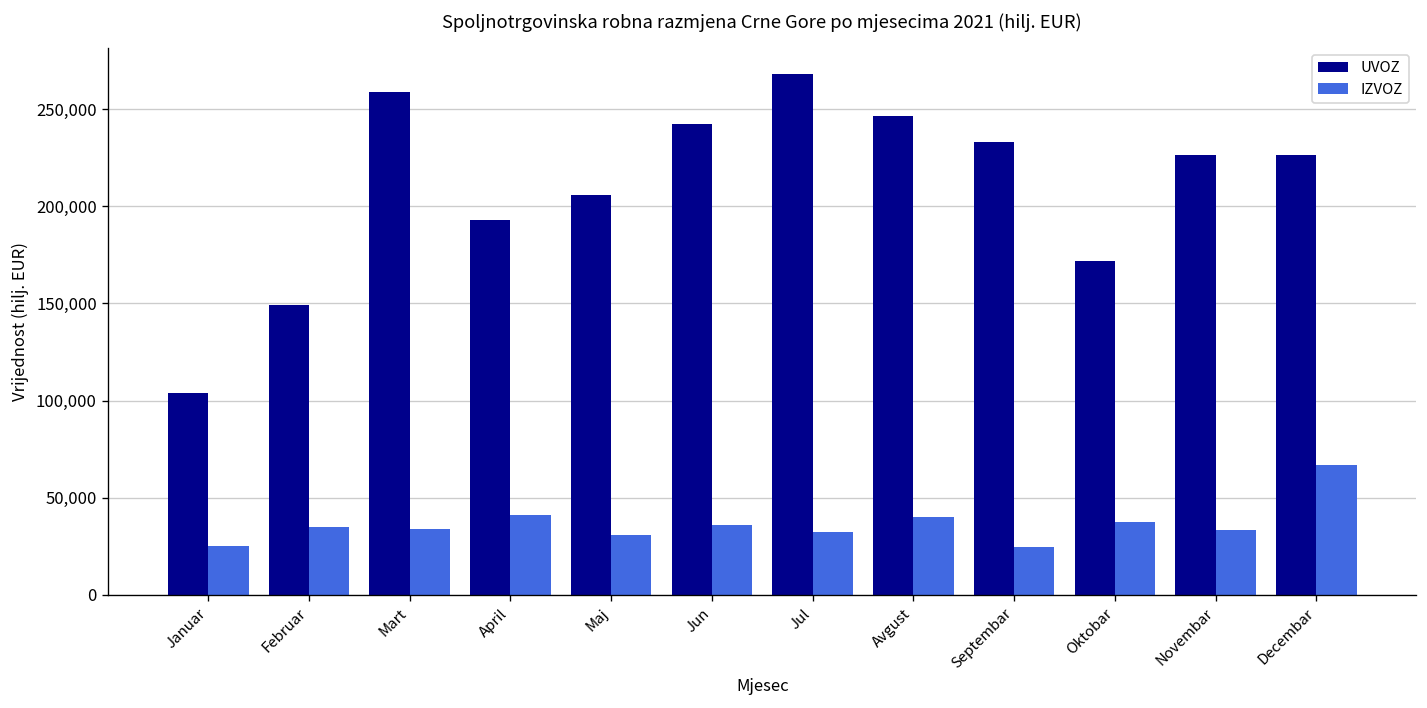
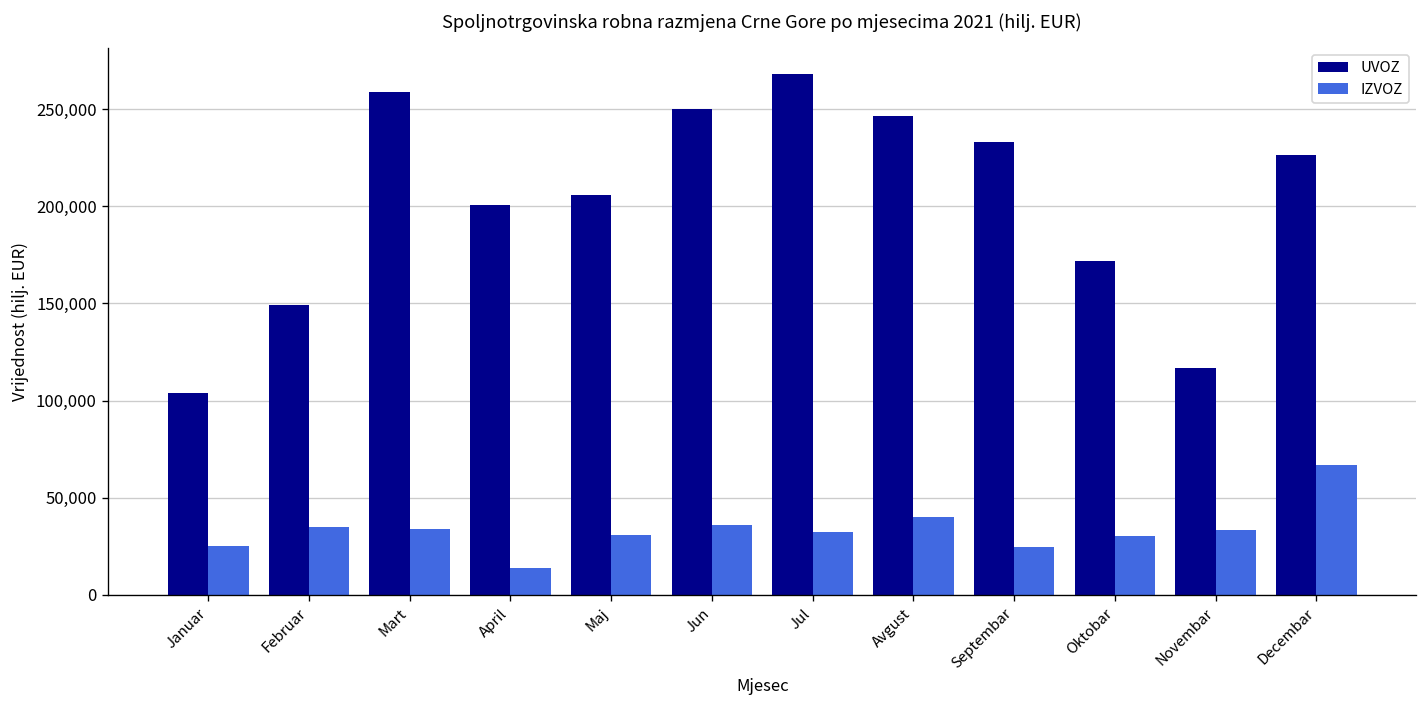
  {
    "UVOZ": {
      "Januar": "104,000",
      "Februar": "149,000",
      "Mart": "259,000",
-     "April": "193,000",
+     "April": "201,000",
      "Maj": "206,000",
-     "Jun": "242,000",
+     "Jun": "250,000",
      "Jul": "268,000",
      "Avgust": "247,000",
      "Septembar": "233,000",
      "Oktobar": "172,000",
-     "Novembar": "227,000",
+     "Novembar": "117,000",
      "Decembar": "227,000"
    },
    "IZVOZ": {
      "Januar": "25,000",
      "Februar": "35,000",
      "Mart": "34,000",
-     "April": "41,000",
+     "April": "14,000",
      "Maj": "31,000",
      "Jun": "36,000",
      "Jul": "33,000",
      "Avgust": "40,000",
      "Septembar": "25,000",
-     "Oktobar": "37,000",
+     "Oktobar": "31,000",
      "Novembar": "34,000",
      "Decembar": "67,000"
    }
  }
